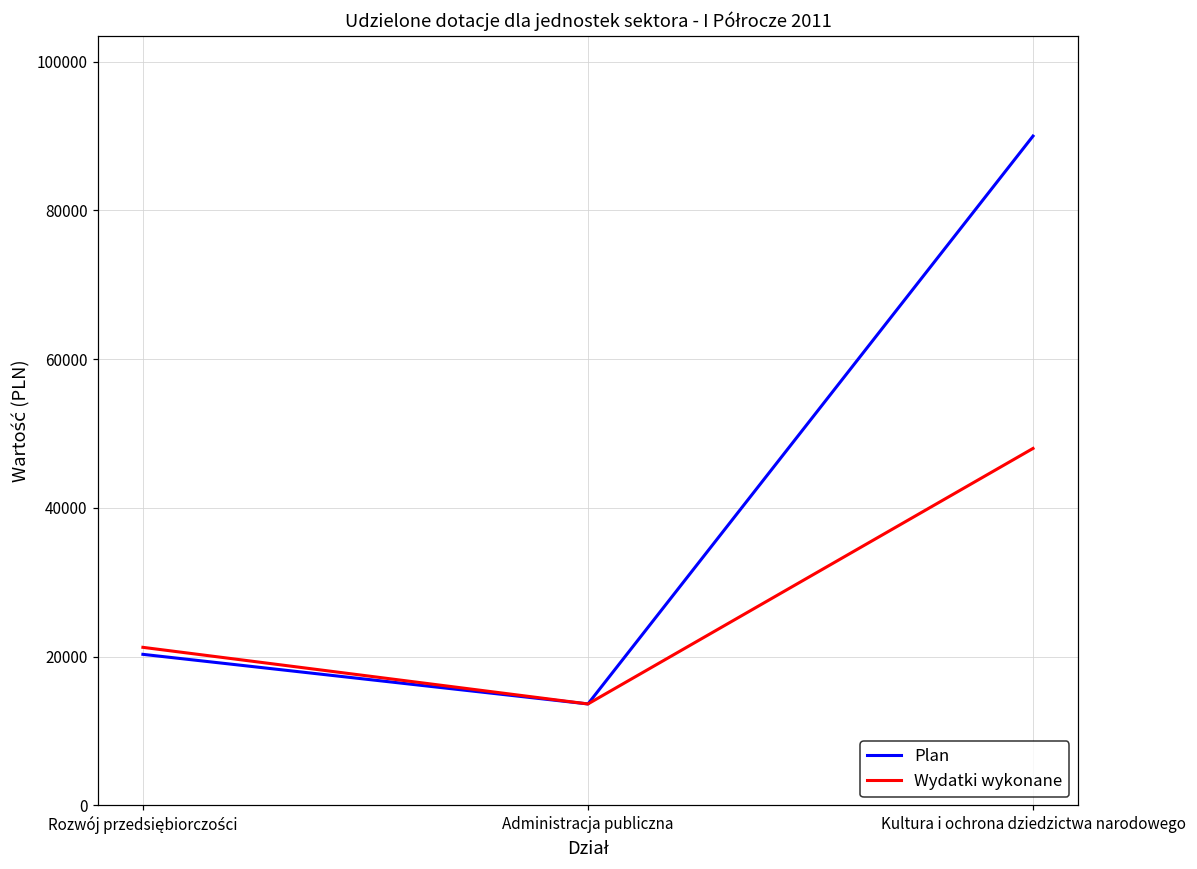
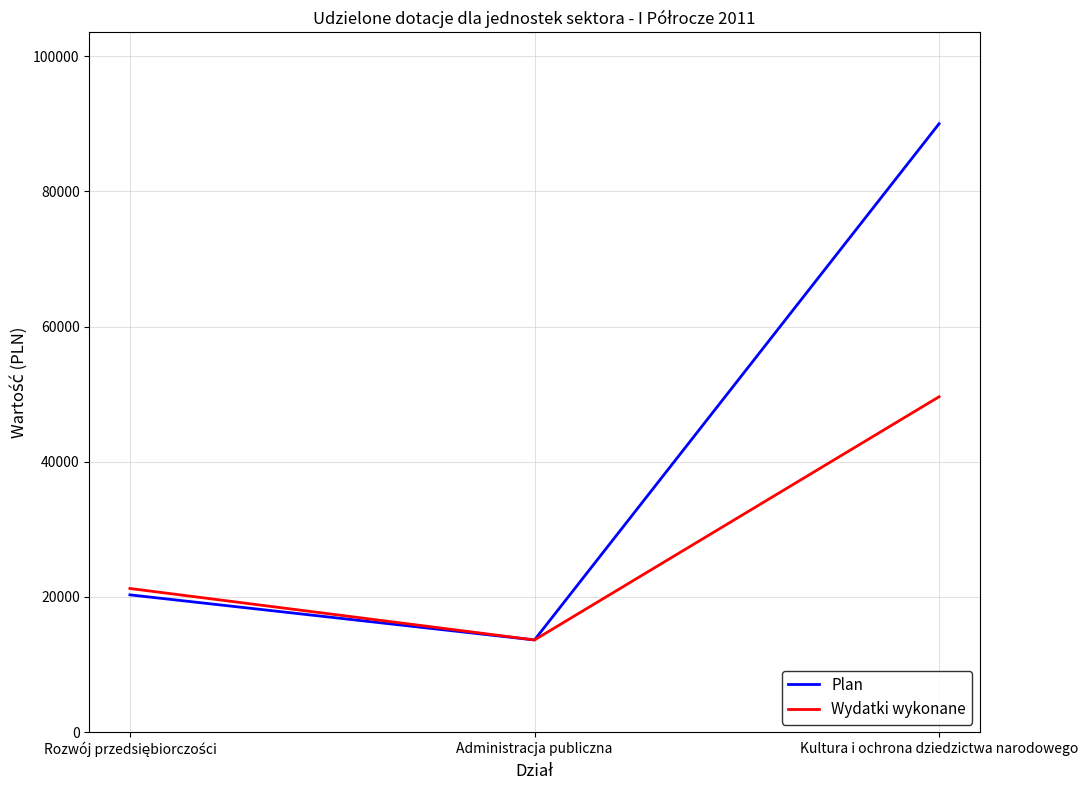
  {
    "Plan": {
      "Rozwój przedsiębiorczości": 20000,
      "Kultura i ochrona dziedzictwa narodowego": 90000
    },
    "Wydatki wykonane": {
      "Rozwój przedsiębiorczości": 21000,
-     "Kultura i ochrona dziedzictwa narodowego": 48000
+     "Kultura i ochrona dziedzictwa narodowego": 50000
    }
  }
